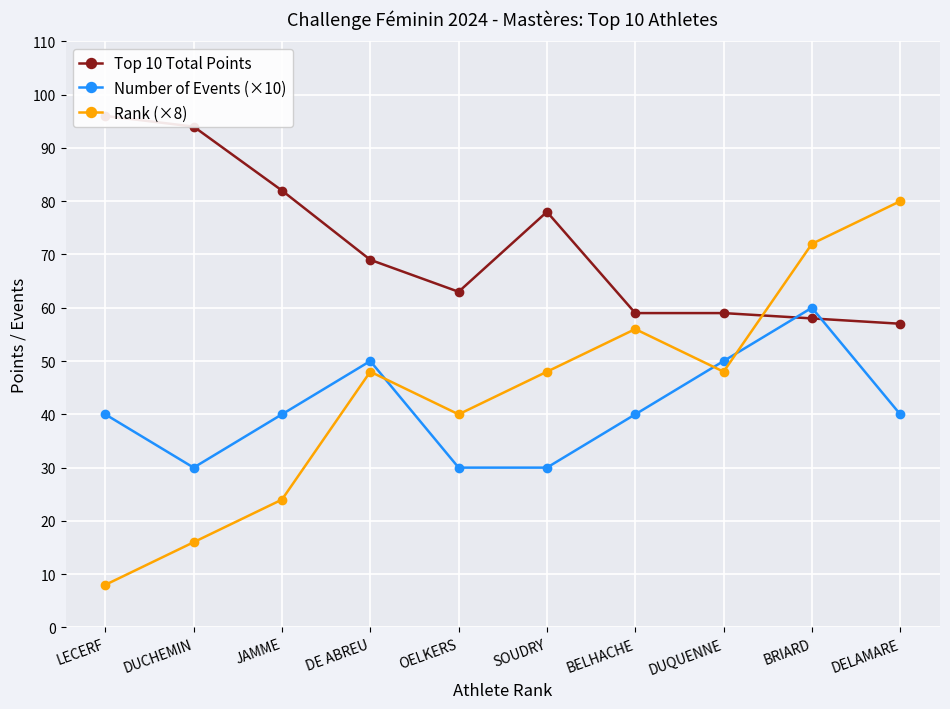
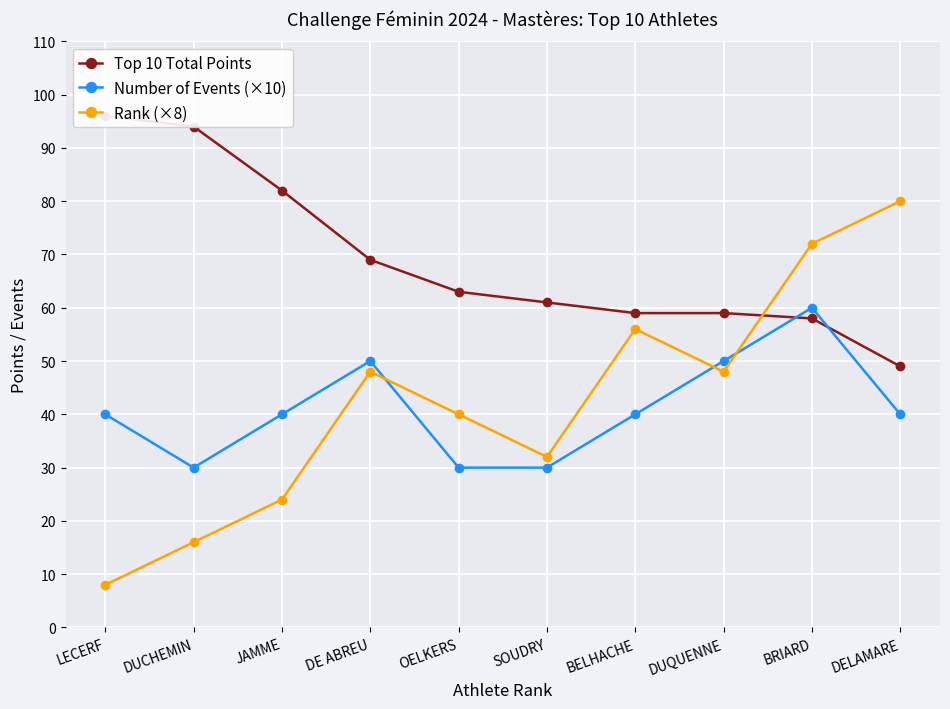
  {
    "Top 10 Total Points": {
      "JAMME": 82,
      "DE ABREU": 69,
      "OELKERS": 63,
-     "SOUDRY": 78,
+     "SOUDRY": 61,
      "BELHACHE": 59,
      "DUQUENNE": 59,
      "BRIARD": 58,
-     "DELAMARE": 57
+     "DELAMARE": 49
    },
    "Number of Events (×10)": {
      "LECERF": 40,
      "DUCHEMIN": 30,
      "JAMME": 40,
      "DE ABREU": 50,
      "OELKERS": 30,
      "SOUDRY": 30,
      "BELHACHE": 40,
      "DUQUENNE": 50,
      "BRIARD": 60,
      "DELAMARE": 40
    },
    "Rank (×8)": {
      "LECERF": 8,
      "DUCHEMIN": 16,
      "JAMME": 24,
      "DE ABREU": 48,
      "OELKERS": 40,
-     "SOUDRY": 48,
+     "SOUDRY": 32,
      "BELHACHE": 56,
      "DUQUENNE": 48,
      "BRIARD": 72,
      "DELAMARE": 80
    }
  }
